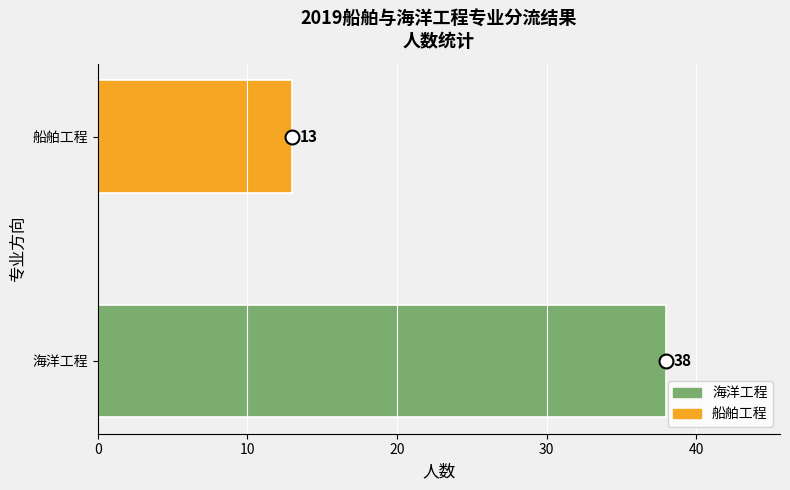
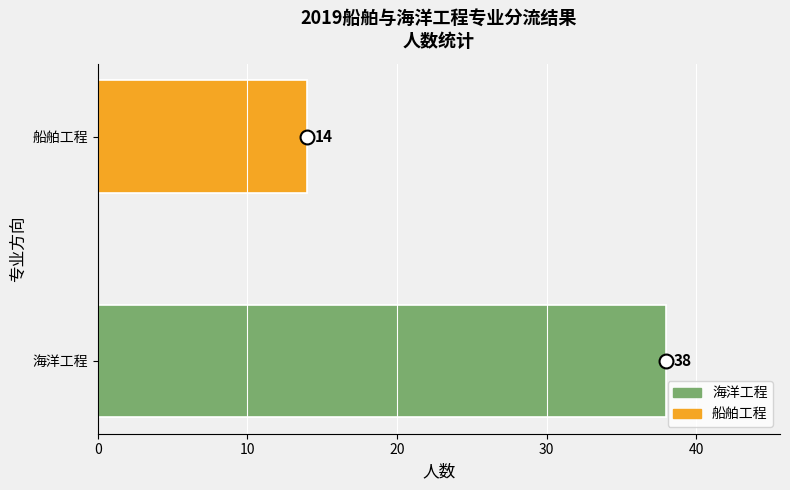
  {
    "船舶工程": {
-     "船舶工程": 13
+     "船舶工程": 14
    }
  }
